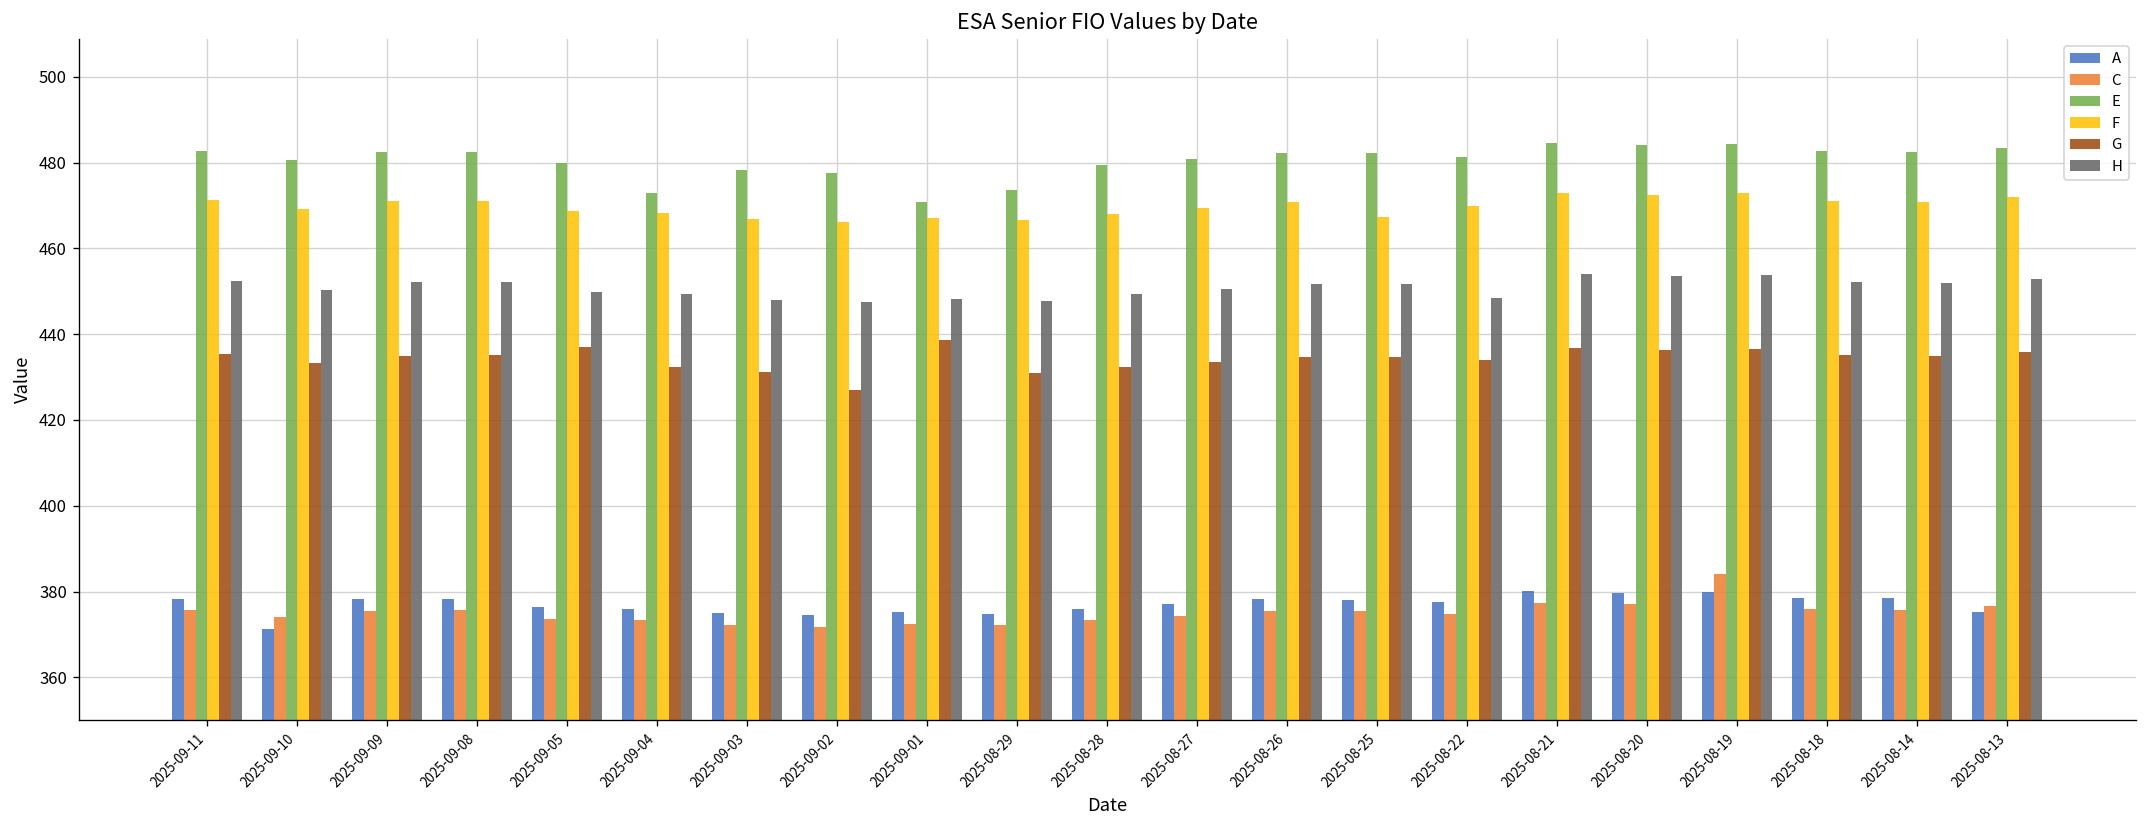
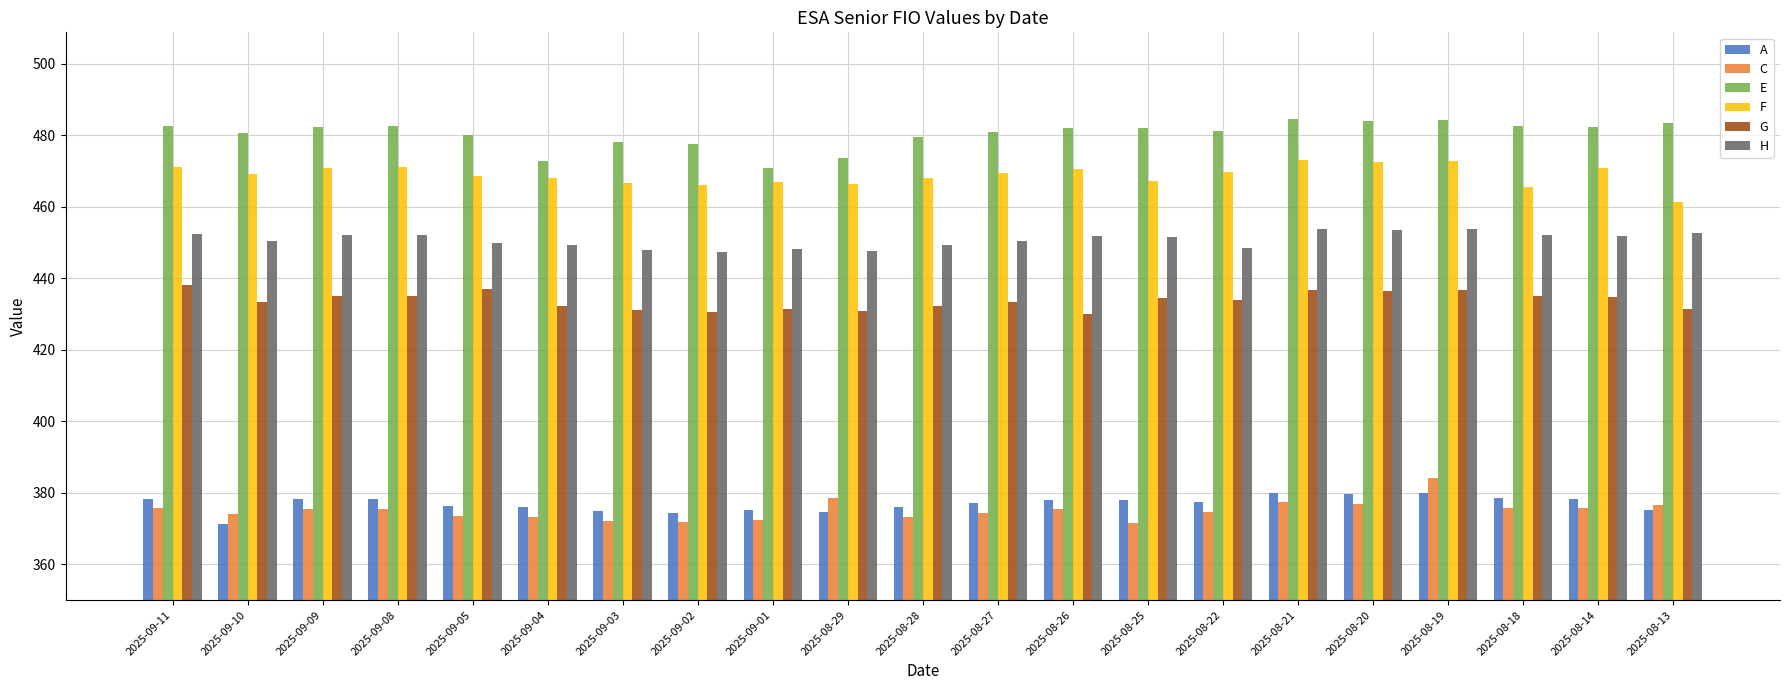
  {
    "A": {
      "2025-09-11": 378,
      "2025-09-10": 371,
      "2025-09-09": 378,
      "2025-09-08": 378,
      "2025-09-05": 376,
      "2025-09-04": 376,
      "2025-09-03": 375,
      "2025-09-02": 374,
      "2025-09-01": 375,
      "2025-08-29": 375,
      "2025-08-28": 376,
      "2025-08-27": 377,
      "2025-08-26": 378,
      "2025-08-25": 378,
      "2025-08-22": 378,
      "2025-08-21": 380,
      "2025-08-20": 380,
      "2025-08-19": 380,
      "2025-08-18": 379,
      "2025-08-14": 378,
      "2025-08-13": 375
    },
    "C": {
      "2025-09-11": 376,
      "2025-09-10": 374,
      "2025-09-09": 375,
      "2025-09-08": 376,
      "2025-09-05": 374,
      "2025-09-04": 373,
      "2025-09-03": 372,
      "2025-09-02": 372,
      "2025-09-01": 372,
-     "2025-08-29": 372,
+     "2025-08-29": 379,
      "2025-08-28": 373,
      "2025-08-27": 374,
      "2025-08-26": 375,
-     "2025-08-25": 375,
+     "2025-08-25": 372,
      "2025-08-22": 375,
      "2025-08-21": 377,
      "2025-08-20": 377,
      "2025-08-19": 384,
      "2025-08-18": 376,
      "2025-08-14": 376,
      "2025-08-13": 377
    },
    "E": {
      "2025-09-11": 483,
      "2025-09-10": 481,
      "2025-09-09": 482,
      "2025-09-08": 483,
      "2025-09-05": 480,
      "2025-09-04": 473,
      "2025-09-03": 478,
      "2025-09-02": 478,
      "2025-09-01": 471,
      "2025-08-29": 474,
      "2025-08-28": 480,
      "2025-08-27": 481,
      "2025-08-26": 482,
      "2025-08-25": 482,
      "2025-08-22": 481,
      "2025-08-21": 485,
      "2025-08-20": 484,
      "2025-08-19": 484,
      "2025-08-18": 483,
      "2025-08-14": 482,
      "2025-08-13": 484
    },
    "F": {
      "2025-09-11": 471,
      "2025-09-10": 469,
      "2025-09-09": 471,
      "2025-09-08": 471,
      "2025-09-05": 469,
      "2025-09-04": 468,
      "2025-09-03": 467,
      "2025-09-02": 466,
      "2025-09-01": 467,
      "2025-08-29": 467,
      "2025-08-28": 468,
      "2025-08-27": 469,
      "2025-08-26": 471,
      "2025-08-25": 467,
      "2025-08-22": 470,
      "2025-08-21": 473,
      "2025-08-20": 473,
      "2025-08-19": 473,
-     "2025-08-18": 471,
+     "2025-08-18": 465,
      "2025-08-14": 471,
-     "2025-08-13": 472
+     "2025-08-13": 462
    },
    "G": {
-     "2025-09-11": 435,
+     "2025-09-11": 438,
      "2025-09-10": 433,
      "2025-09-09": 435,
      "2025-09-08": 435,
      "2025-09-05": 437,
      "2025-09-04": 432,
      "2025-09-03": 431,
-     "2025-09-02": 427,
-     "2025-09-01": 439,
+     "2025-09-02": 431,
+     "2025-09-01": 431,
      "2025-08-29": 431,
      "2025-08-28": 432,
      "2025-08-27": 434,
-     "2025-08-26": 435,
+     "2025-08-26": 430,
      "2025-08-25": 435,
      "2025-08-22": 434,
      "2025-08-21": 437,
      "2025-08-20": 436,
      "2025-08-19": 437,
      "2025-08-18": 435,
      "2025-08-14": 435,
-     "2025-08-13": 436
+     "2025-08-13": 431
    },
    "H": {
      "2025-09-11": 452,
      "2025-09-10": 450,
      "2025-09-09": 452,
      "2025-09-08": 452,
      "2025-09-05": 450,
      "2025-09-04": 449,
      "2025-09-03": 448,
      "2025-09-02": 447,
      "2025-09-01": 448,
      "2025-08-29": 448,
      "2025-08-28": 449,
      "2025-08-27": 451,
      "2025-08-26": 452,
      "2025-08-25": 452,
      "2025-08-22": 449,
      "2025-08-21": 454,
      "2025-08-20": 454,
      "2025-08-19": 454,
      "2025-08-18": 452,
      "2025-08-14": 452,
      "2025-08-13": 453
    }
  }
